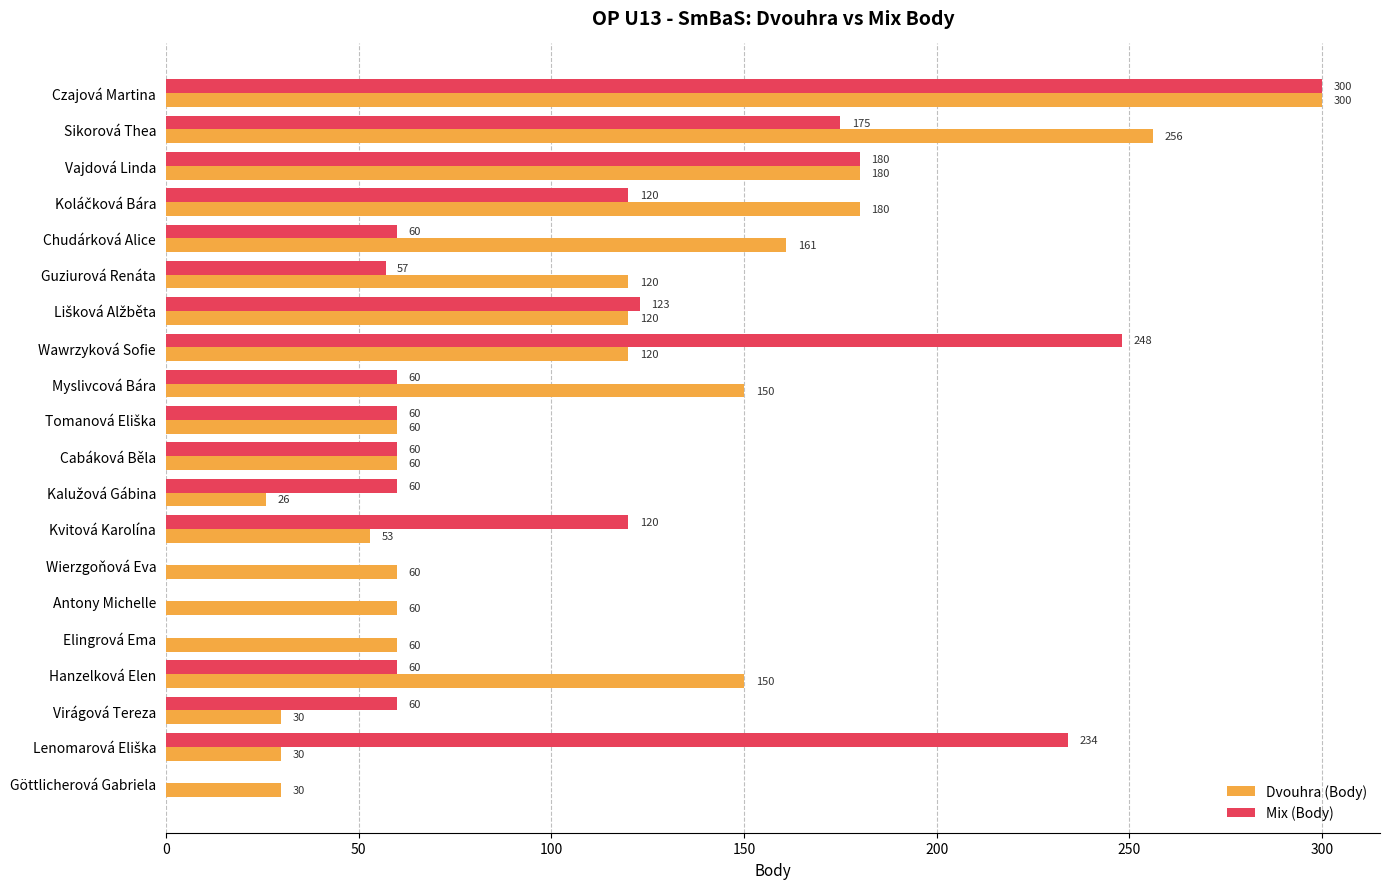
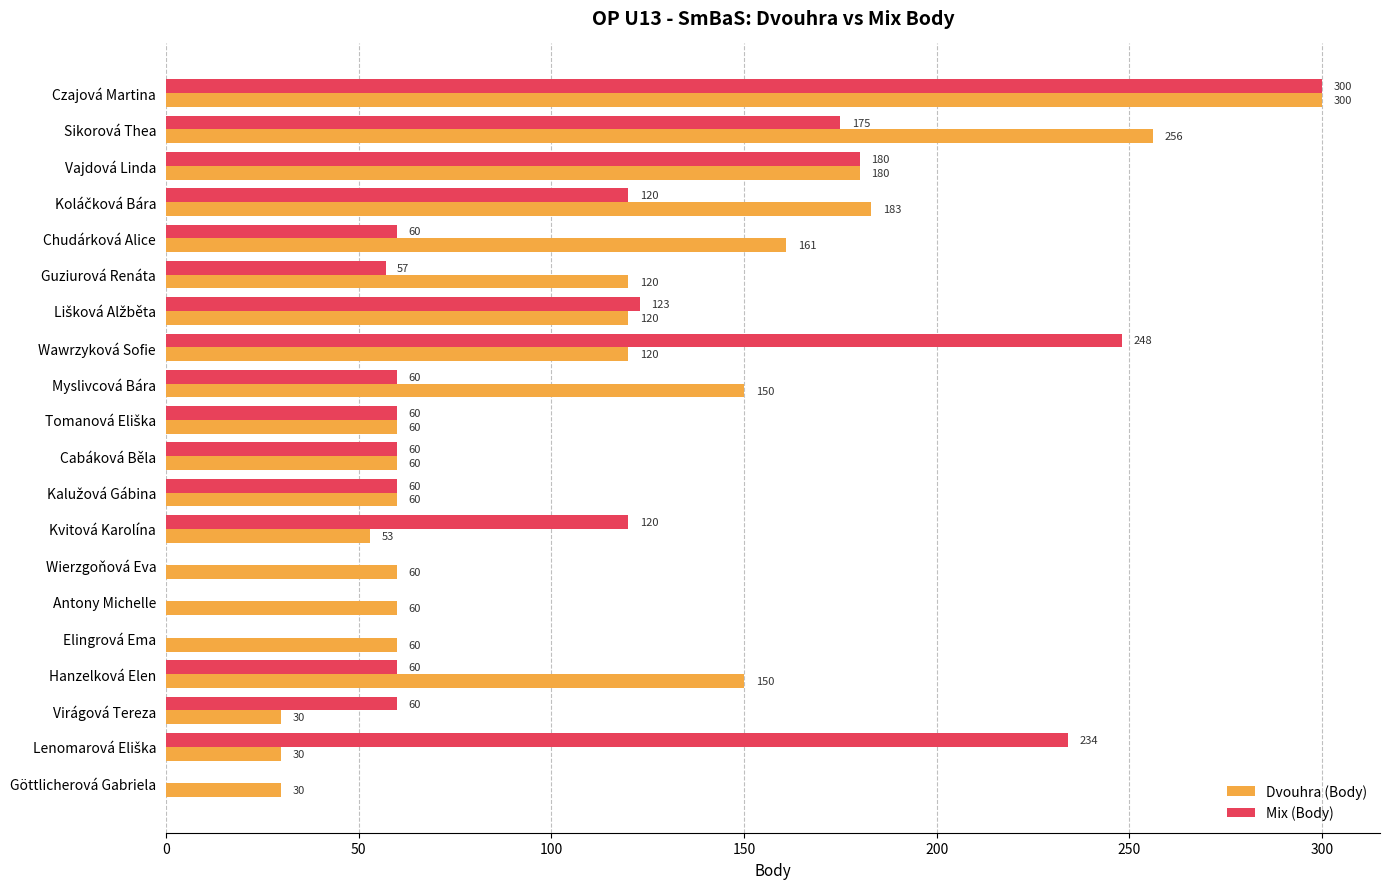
  {
    "Dvouhra (Body)": {
      "Czajová Martina": 300,
      "Sikorová Thea": 256,
      "Vajdová Linda": 180,
-     "Koláčková Bára": 180,
+     "Koláčková Bára": 183,
      "Chudárková Alice": 161,
      "Guziurová Renáta": 120,
      "Lišková Alžběta": 120,
      "Wawrzyková Sofie": 120,
      "Myslivcová Bára": 150,
      "Tomanová Eliška": 60,
      "Cabáková Běla": 60,
-     "Kalužová Gábina": 26,
+     "Kalužová Gábina": 60,
      "Kvitová Karolína": 53,
      "Wierzgoňová Eva": 60,
      "Antony Michelle": 60,
      "Elingrová Ema": 60,
      "Hanzelková Elen": 150,
      "Virágová Tereza": 30,
      "Lenomarová Eliška": 30,
      "Göttlicherová Gabriela": 30
    },
    "Mix (Body)": {
      "Czajová Martina": 300,
      "Sikorová Thea": 175,
      "Vajdová Linda": 180,
      "Koláčková Bára": 120,
      "Chudárková Alice": 60,
      "Guziurová Renáta": 57,
      "Lišková Alžběta": 123,
      "Wawrzyková Sofie": 248,
      "Myslivcová Bára": 60,
      "Tomanová Eliška": 60,
      "Cabáková Běla": 60,
      "Kalužová Gábina": 60,
      "Kvitová Karolína": 120,
      "Hanzelková Elen": 60,
      "Virágová Tereza": 60,
      "Lenomarová Eliška": 234
    }
  }
